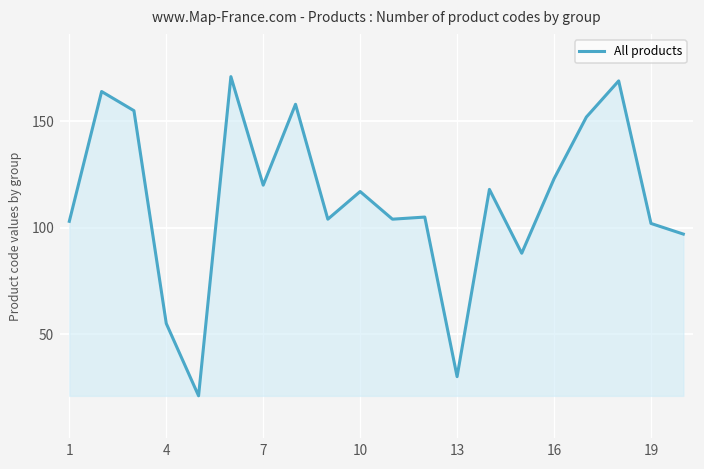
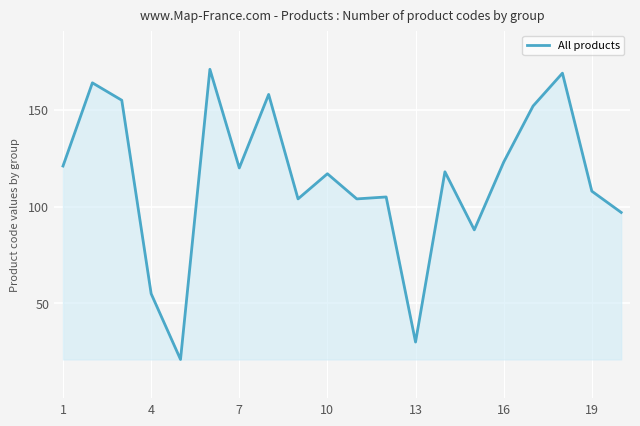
  {
-   "1": 103,
+   "1": 121,
    "4": 55,
    "7": 120,
    "10": 117,
    "13": 30,
    "16": 123,
-   "19": 102
+   "19": 108
  }
